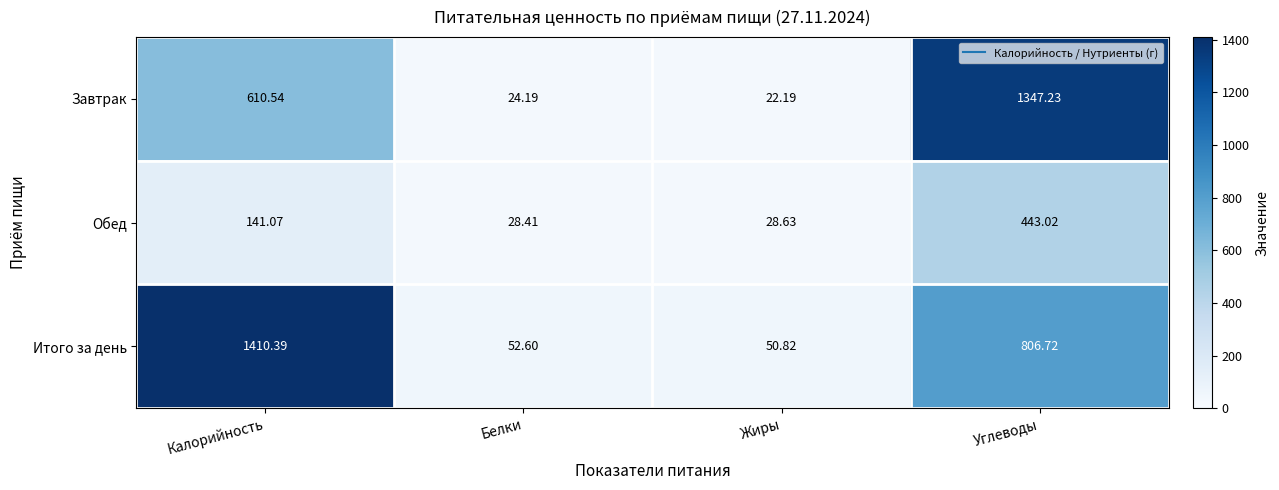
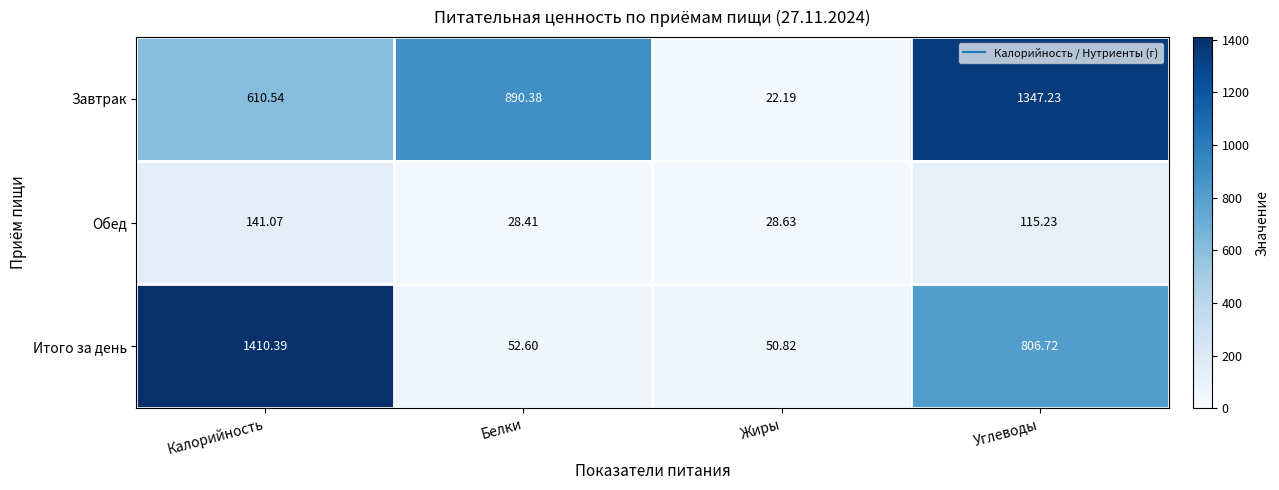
  {
    "Завтрак": {
      "Калорийность": 610.54,
-     "Белки": 24.19,
+     "Белки": 890.38,
      "Жиры": 22.19,
      "Углеводы": 1347.23
    },
    "Обед": {
      "Калорийность": 141.07,
      "Белки": 28.41,
      "Жиры": 28.63,
-     "Углеводы": 443.02
+     "Углеводы": 115.23
    },
    "Итого за день": {
      "Калорийность": 1410.39,
      "Белки": 52.60,
      "Жиры": 50.82,
      "Углеводы": 806.72
    }
  }
